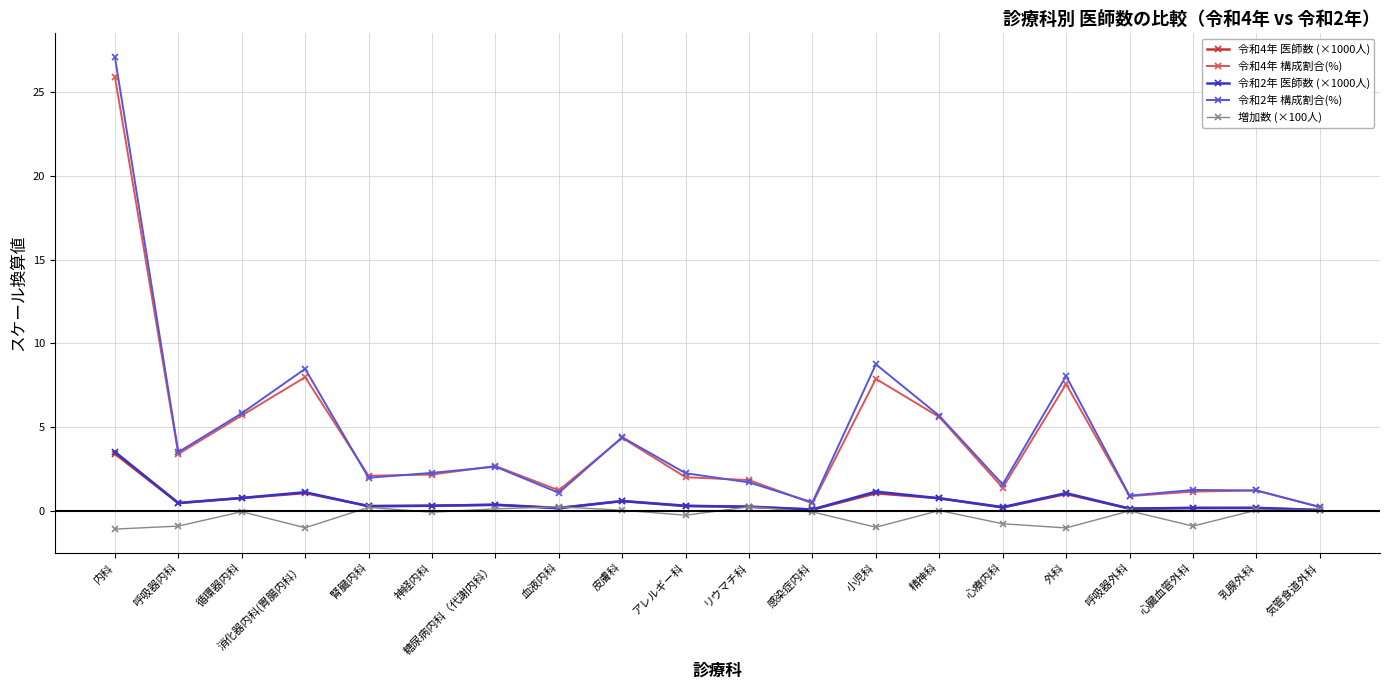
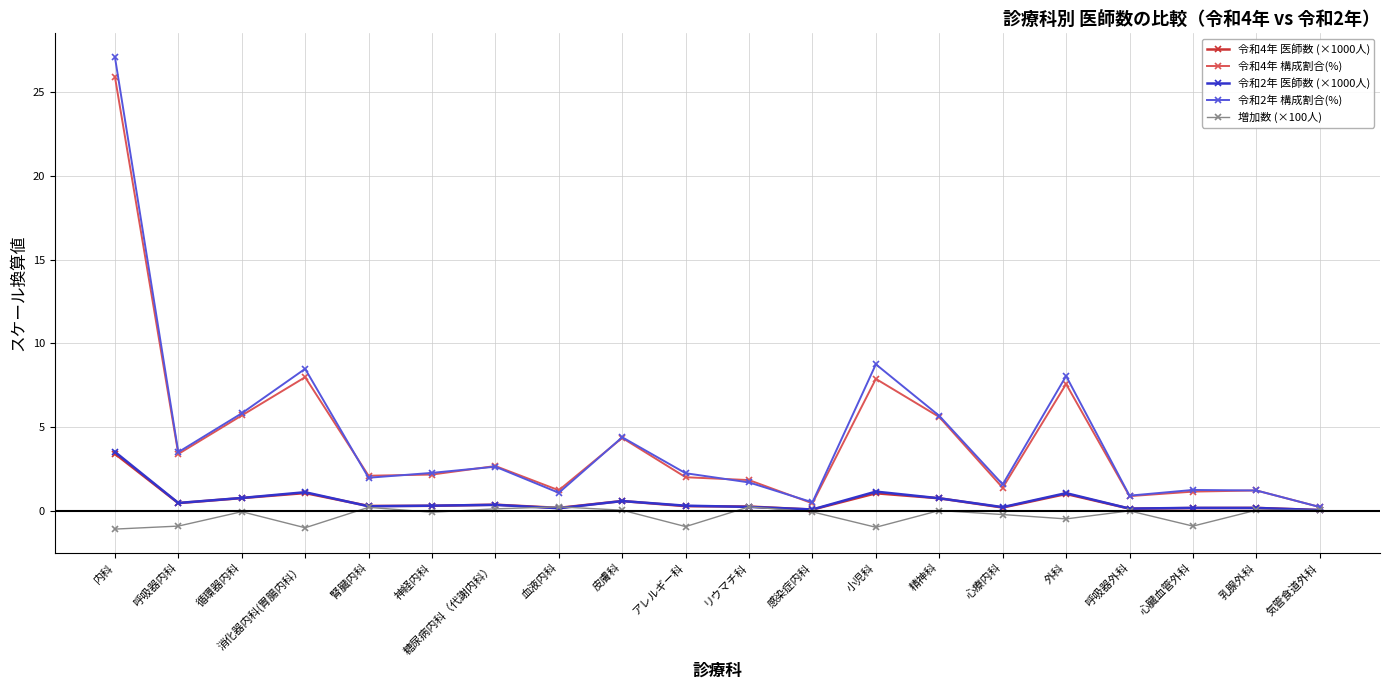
  {
    "増加数 (×100人)": {
      "内科": -1.1,
      "呼吸器内科": -0.9,
      "循環器内科": -0.1,
      "消化器内科(胃腸内科）": -1.0,
      "神経内科": -0.1,
      "糖尿病内科（代謝内科）": 0.1,
      "皮膚科": 0.0,
-     "アレルギー科": -0.3,
+     "アレルギー科": -1.0,
      "小児科": -1.0,
      "精神科": 0.0,
-     "心療内科": -0.8,
-     "外科": -1.0,
+     "心療内科": -0.2,
+     "外科": -0.5,
      "心臓血管外科": -0.9
    }
  }
